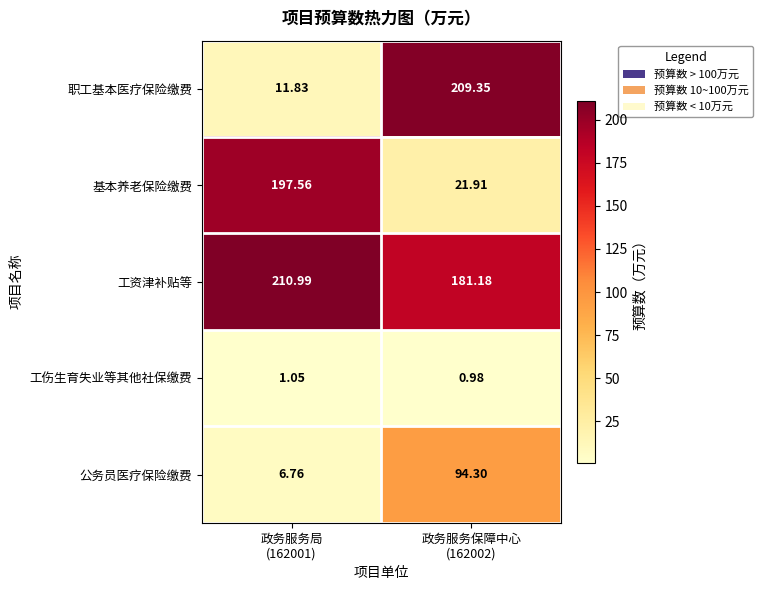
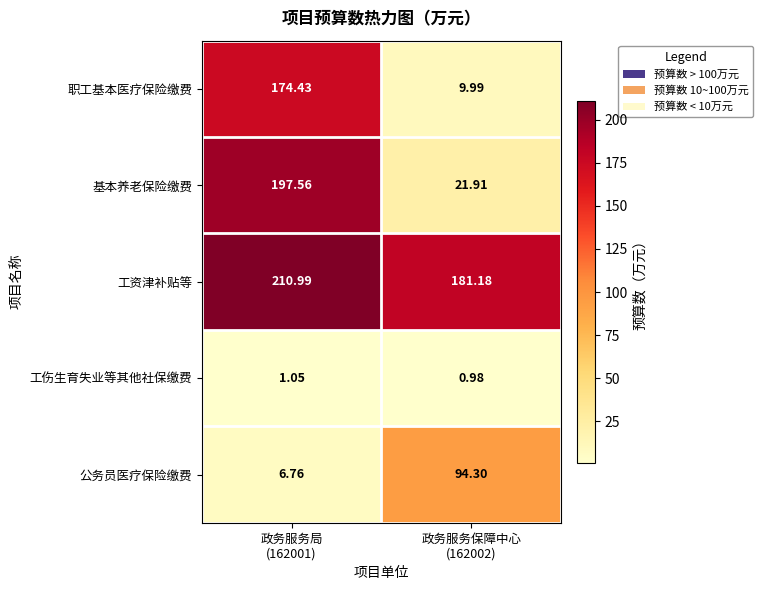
  {
    "职工基本医疗保险缴费": {
-     "政务服务局 (162001)": 11.83,
-     "政务服务保障中心 (162002)": 209.35
+     "政务服务局 (162001)": 174.43,
+     "政务服务保障中心 (162002)": 9.99
    },
    "基本养老保险缴费": {
      "政务服务局 (162001)": 197.56,
      "政务服务保障中心 (162002)": 21.91
    },
    "工资津补贴等": {
      "政务服务局 (162001)": 210.99,
      "政务服务保障中心 (162002)": 181.18
    },
    "工伤生育失业等其他社保缴费": {
      "政务服务局 (162001)": 1.05,
      "政务服务保障中心 (162002)": 0.98
    },
    "公务员医疗保险缴费": {
      "政务服务局 (162001)": 6.76,
      "政务服务保障中心 (162002)": 94.30
    }
  }
